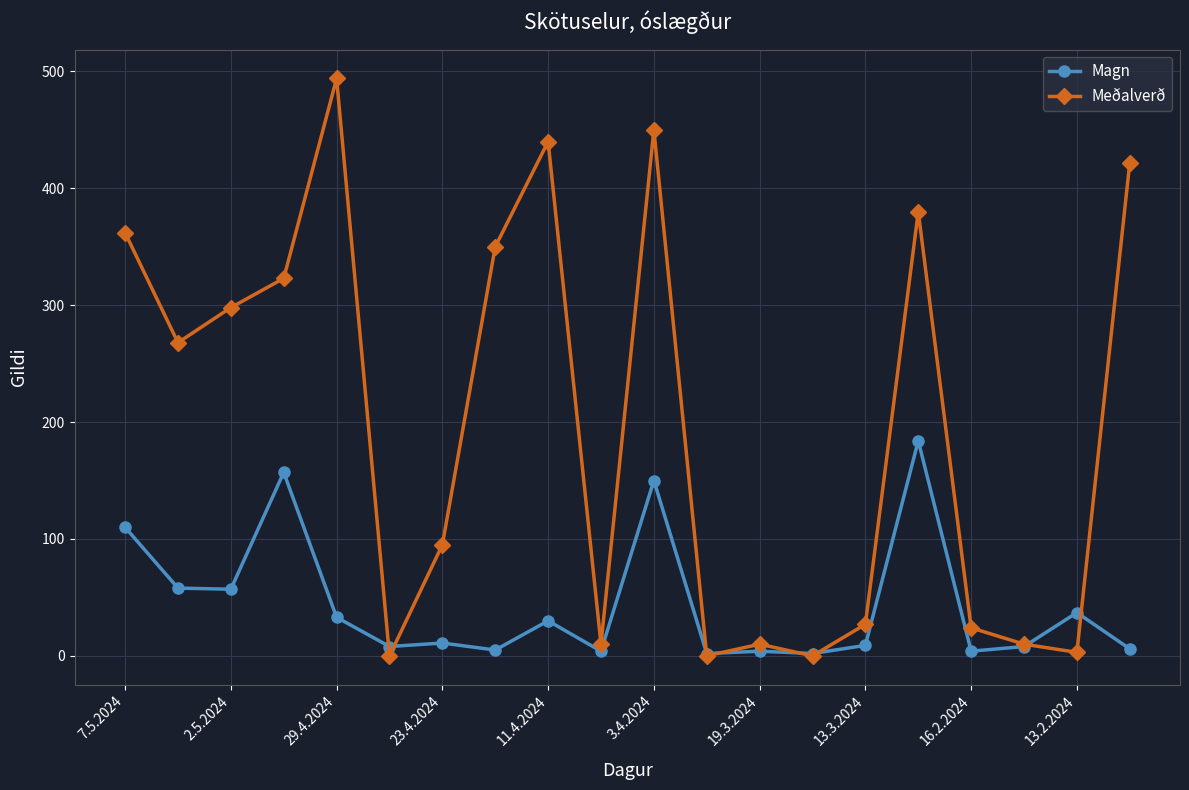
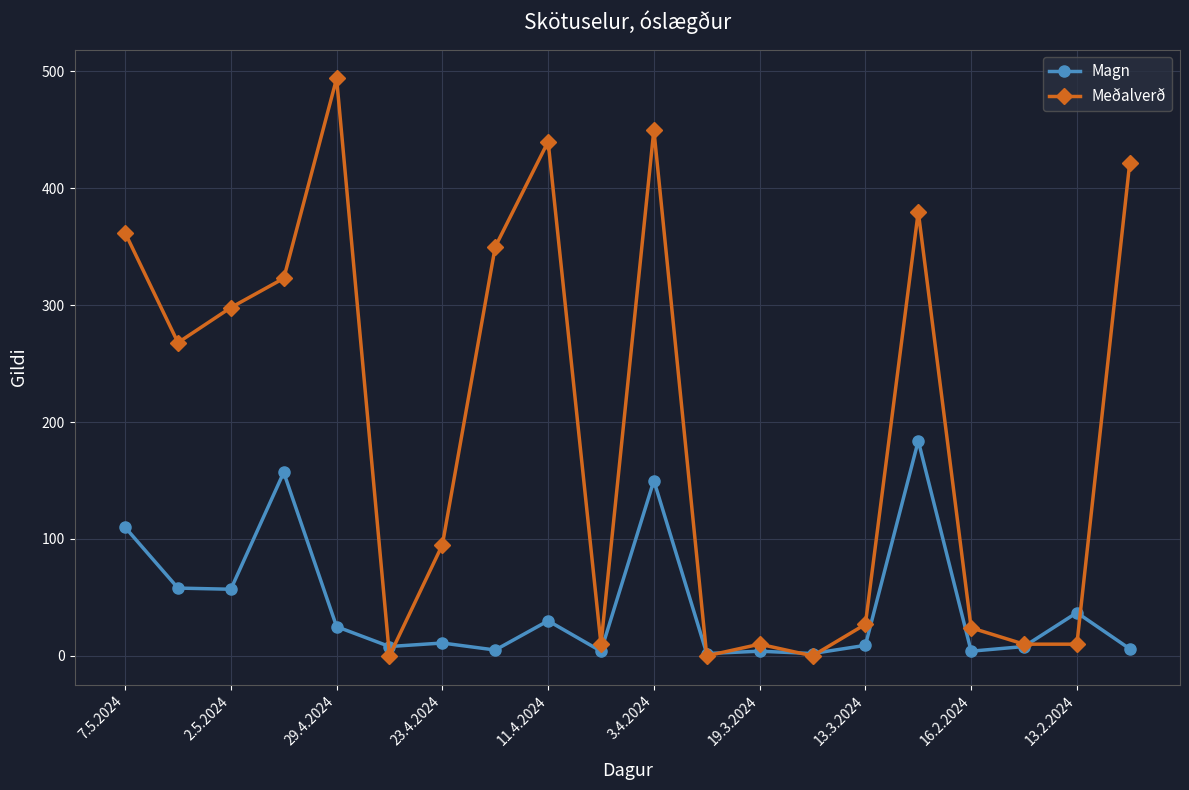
  {
    "Magn": {
      "7.5.2024": 110,
      "2.5.2024": 57,
-     "29.4.2024": 33,
+     "29.4.2024": 25,
      "23.4.2024": 11,
      "11.4.2024": 30,
      "3.4.2024": 150,
      "19.3.2024": 4,
      "13.3.2024": 9,
      "16.2.2024": 4,
      "13.2.2024": 37
    },
    "Meðalverð": {
      "7.5.2024": 362,
      "2.5.2024": 298,
      "29.4.2024": 494,
      "23.4.2024": 95,
      "11.4.2024": 440,
      "3.4.2024": 450,
      "19.3.2024": 10,
      "13.3.2024": 27,
      "16.2.2024": 24,
-     "13.2.2024": 3
+     "13.2.2024": 10
    }
  }
